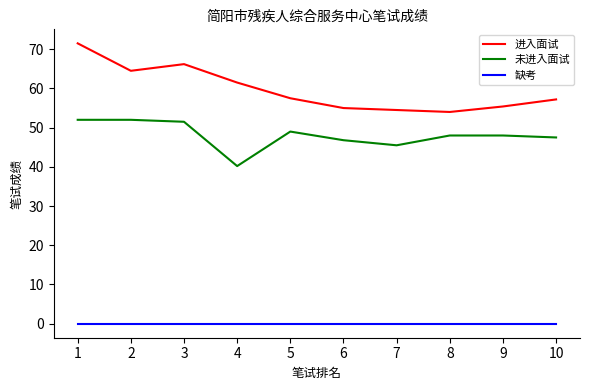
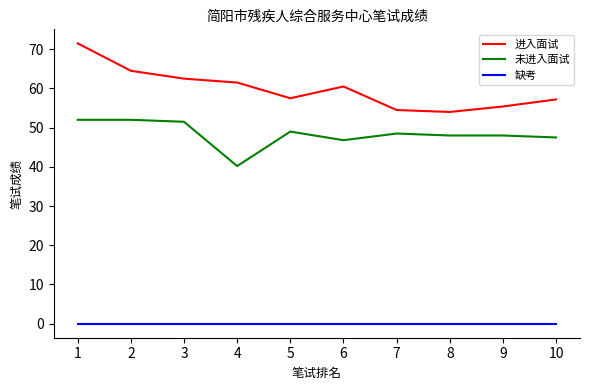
  {
    "进入面试": {
      "1": 72,
      "2": 65,
-     "3": 66,
+     "3": 63,
      "4": 62,
      "5": 58,
-     "6": 55,
+     "6": 61,
      "7": 55,
      "8": 54,
      "9": 55,
      "10": 57
    },
    "未进入面试": {
      "1": 52,
      "2": 52,
      "3": 52,
      "4": 40,
      "5": 49,
      "6": 47,
-     "7": 46,
+     "7": 49,
      "8": 48,
      "9": 48,
      "10": 48
    },
    "缺考": {
      "1": 0,
      "2": 0,
      "3": 0,
      "4": 0,
      "5": 0,
      "6": 0,
      "7": 0,
      "8": 0,
      "9": 0,
      "10": 0
    }
  }
